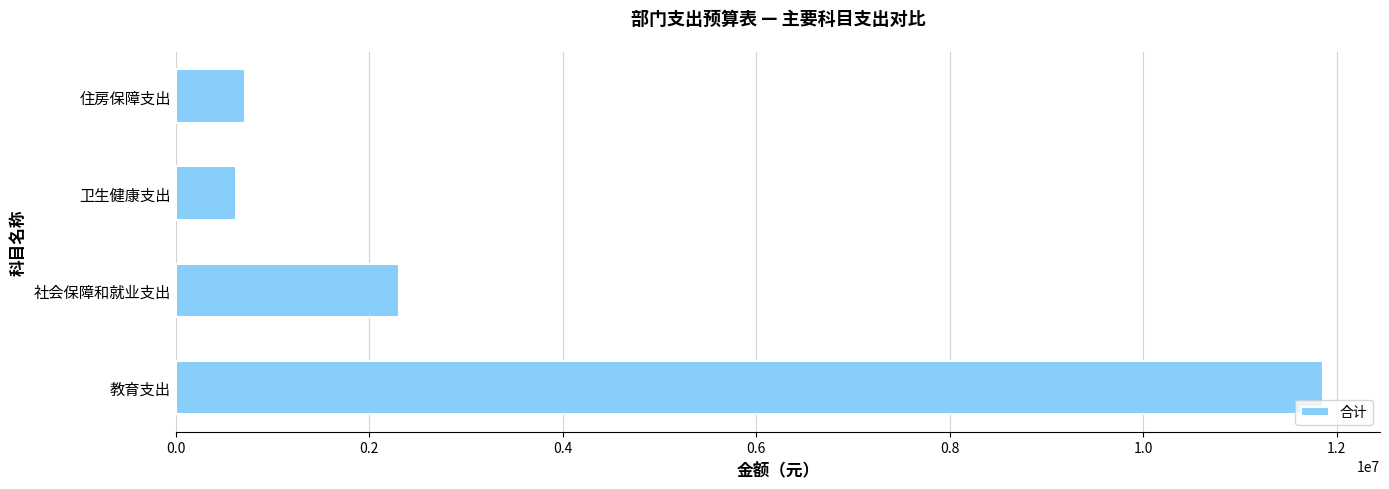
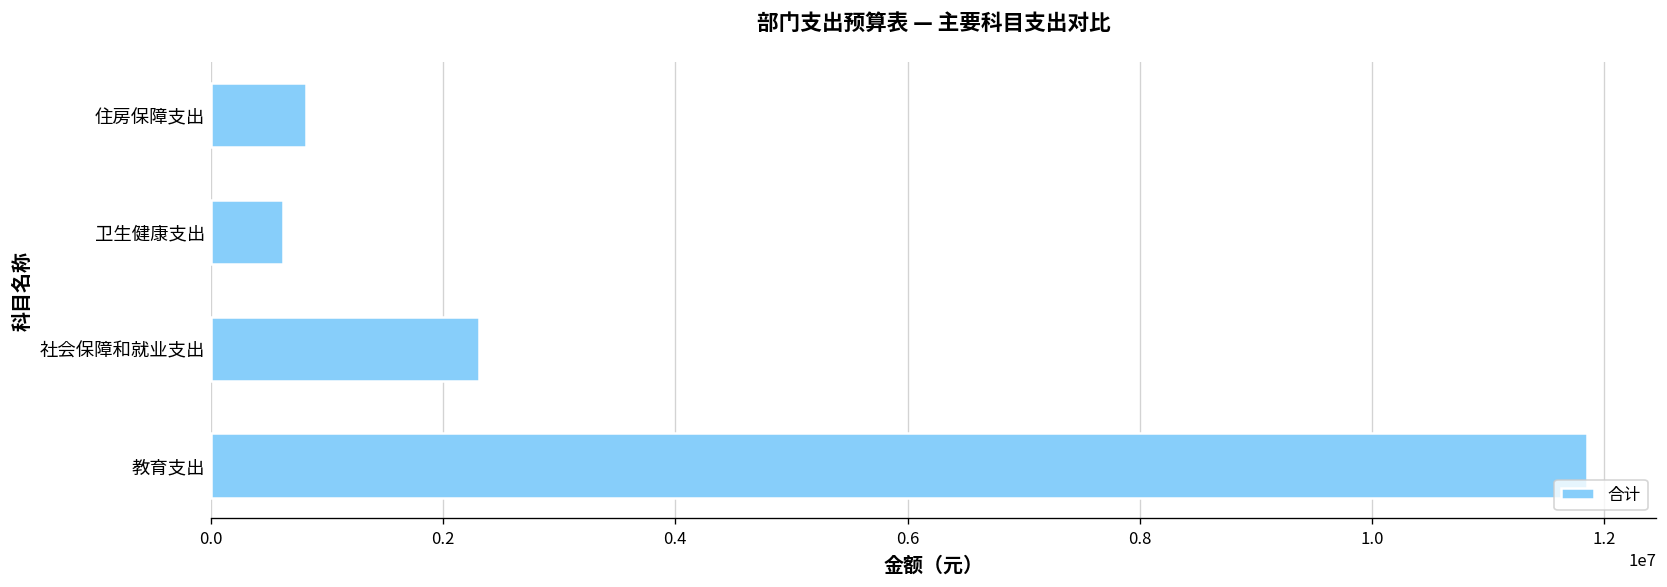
  {
-   "住房保障支出": 700000,
+   "住房保障支出": 800000,
    "卫生健康支出": 600000,
    "社会保障和就业支出": 2300000,
    "教育支出": 11900000
  }
